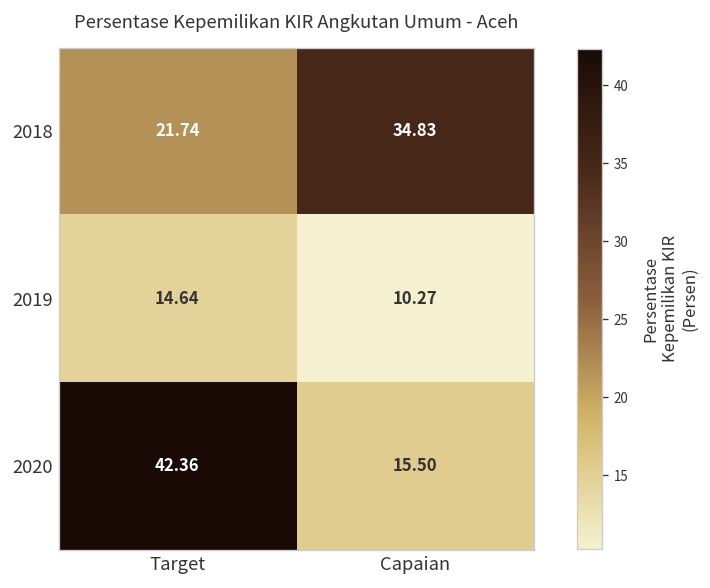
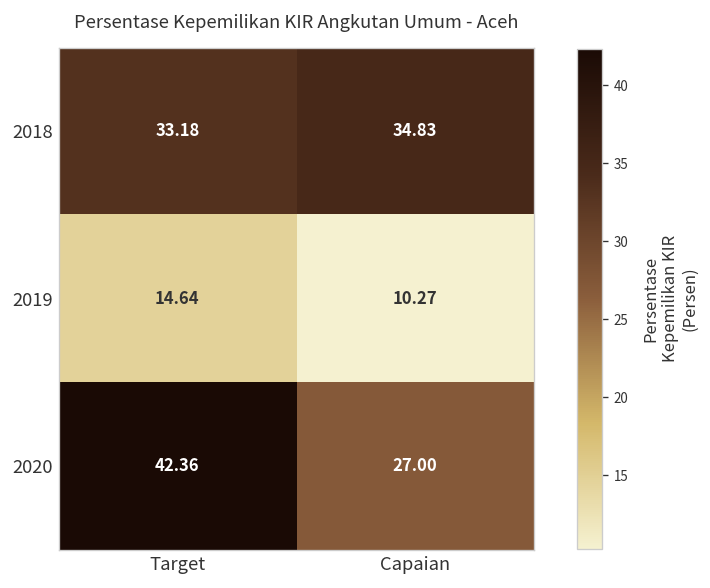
  {
    "2018": {
-     "Target": 21.74,
+     "Target": 33.18,
      "Capaian": 34.83
    },
    "2019": {
      "Target": 14.64,
      "Capaian": 10.27
    },
    "2020": {
      "Target": 42.36,
-     "Capaian": 15.50
+     "Capaian": 27.00
    }
  }
